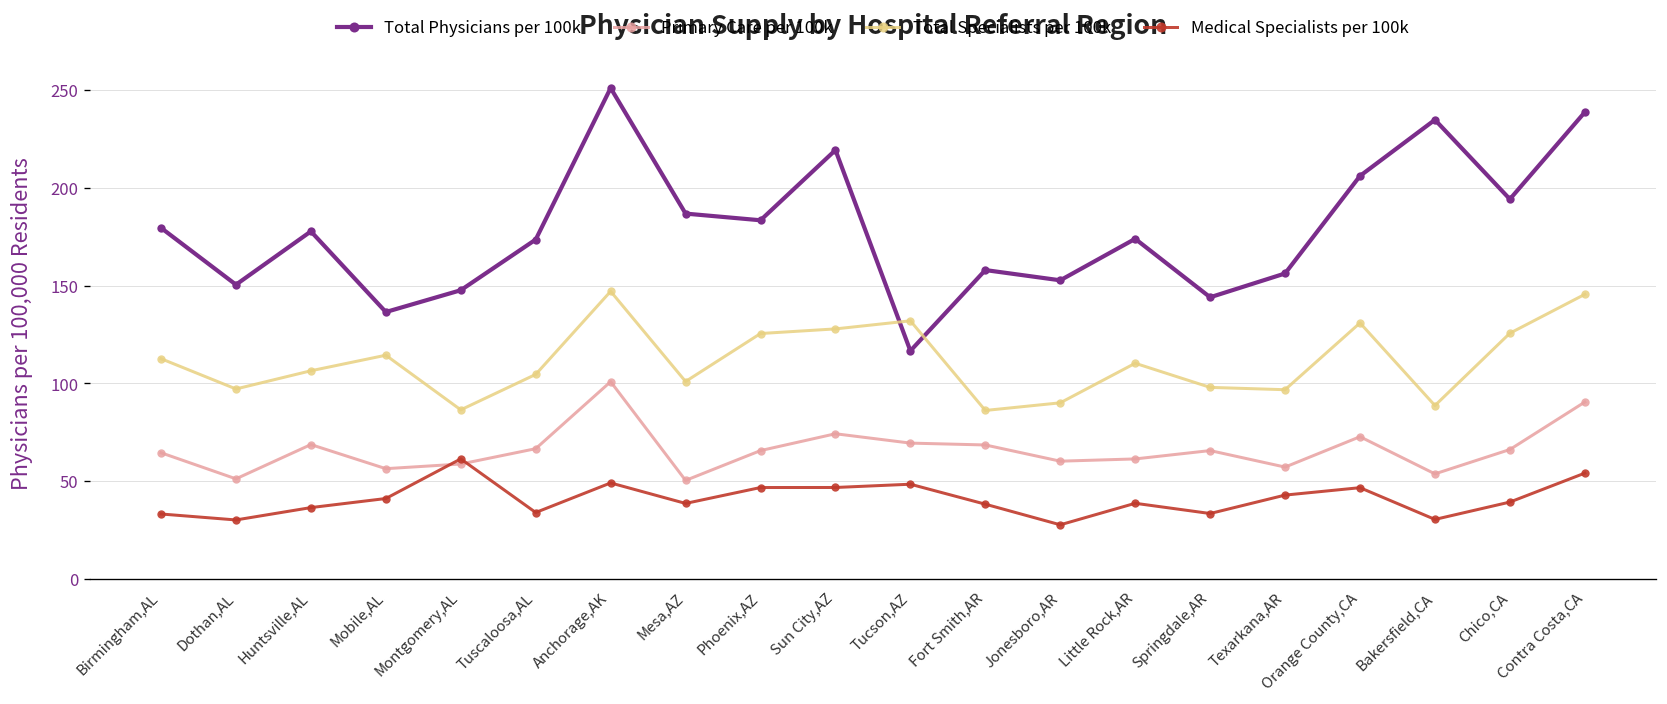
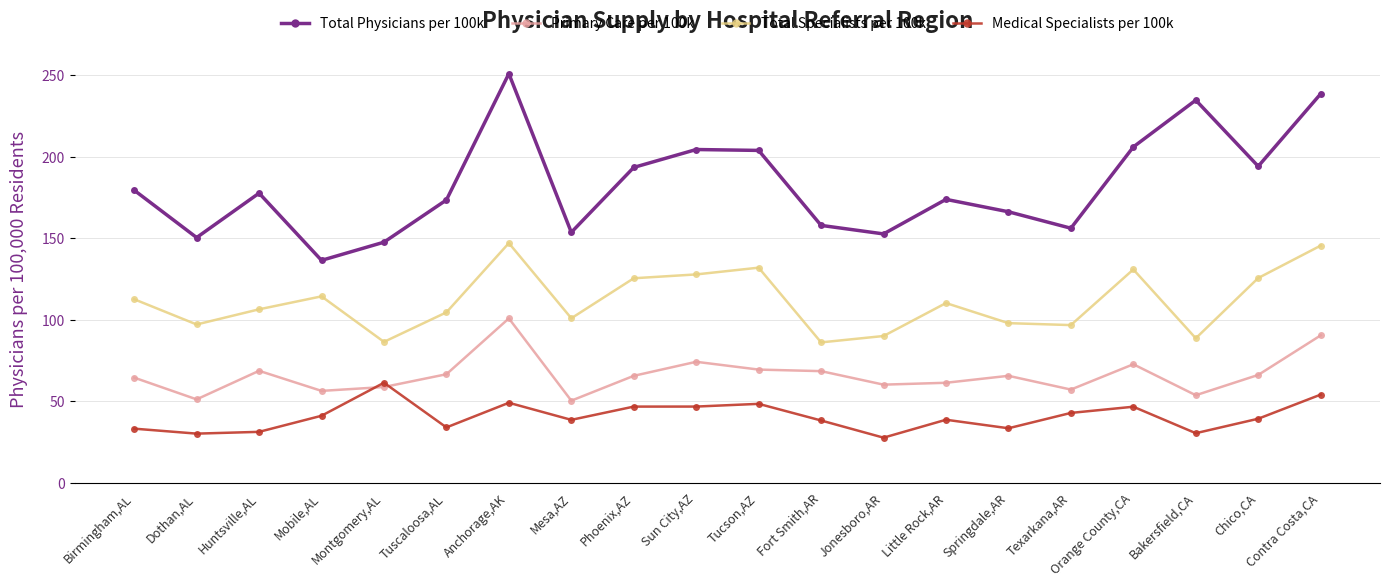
  {
    "Total Physicians per 100k": {
      "Birmingham,AL": 180,
      "Dothan,AL": 151,
      "Huntsville,AL": 178,
      "Mobile,AL": 137,
      "Montgomery,AL": 148,
      "Tuscaloosa,AL": 174,
      "Anchorage,AK": 251,
-     "Mesa,AZ": 187,
-     "Phoenix,AZ": 183,
-     "Sun City,AZ": 219,
-     "Tucson,AZ": 117,
+     "Mesa,AZ": 154,
+     "Phoenix,AZ": 194,
+     "Sun City,AZ": 205,
+     "Tucson,AZ": 204,
      "Fort Smith,AR": 158,
      "Jonesboro,AR": 153,
      "Little Rock,AR": 174,
-     "Springdale,AR": 144,
+     "Springdale,AR": 166,
      "Texarkana,AR": 156,
      "Orange County,CA": 206,
      "Bakersfield,CA": 235,
      "Chico,CA": 194,
      "Contra Costa,CA": 239
    },
    "Medical Specialists per 100k": {
      "Birmingham,AL": 33,
      "Dothan,AL": 30,
-     "Huntsville,AL": 37,
+     "Huntsville,AL": 31,
      "Mobile,AL": 41,
      "Montgomery,AL": 61,
      "Tuscaloosa,AL": 34,
      "Anchorage,AK": 49,
      "Mesa,AZ": 39,
      "Phoenix,AZ": 47,
      "Sun City,AZ": 47,
      "Tucson,AZ": 48,
      "Fort Smith,AR": 38,
      "Jonesboro,AR": 28,
      "Little Rock,AR": 39,
      "Springdale,AR": 34,
      "Texarkana,AR": 43,
      "Orange County,CA": 47,
      "Bakersfield,CA": 30,
      "Chico,CA": 39,
      "Contra Costa,CA": 54
    }
  }
